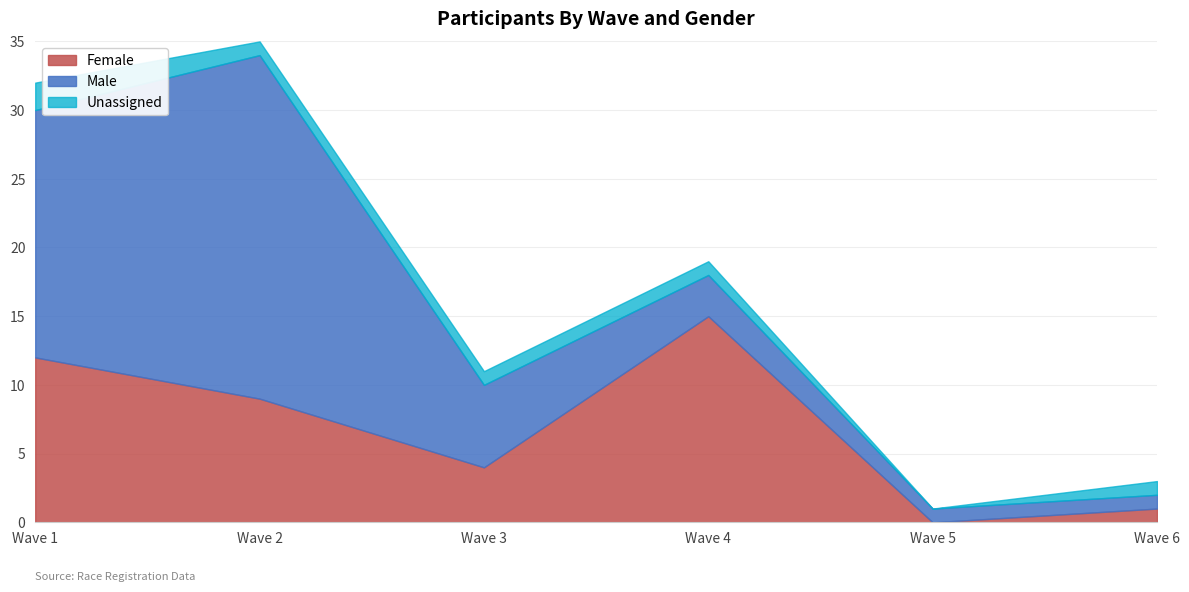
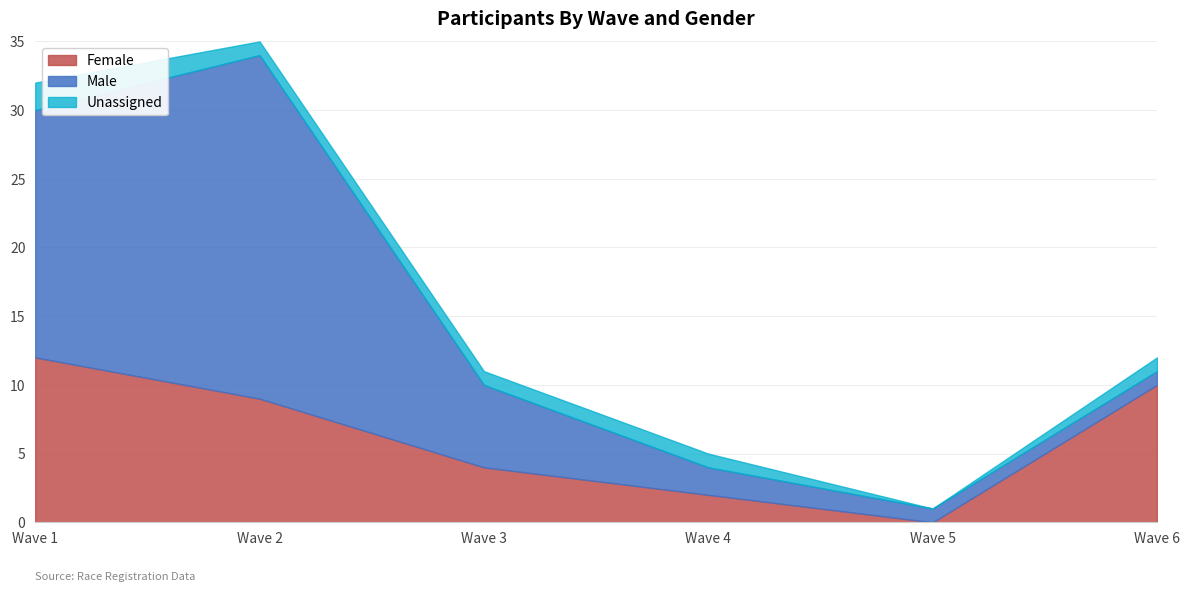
  {
    "Female": {
      "Wave 1": 12,
      "Wave 2": 9,
      "Wave 3": 4,
-     "Wave 4": 15,
+     "Wave 4": 2,
      "Wave 5": 0,
-     "Wave 6": 1
+     "Wave 6": 10
    },
    "Male": {
      "Wave 1": 18,
      "Wave 2": 25,
      "Wave 3": 6,
-     "Wave 4": 3,
+     "Wave 4": 2,
      "Wave 6": 1
    },
    "Unassigned": {
      "Wave 1": 2,
      "Wave 2": 1,
      "Wave 3": 1,
      "Wave 4": 1,
      "Wave 6": 1
    }
  }
